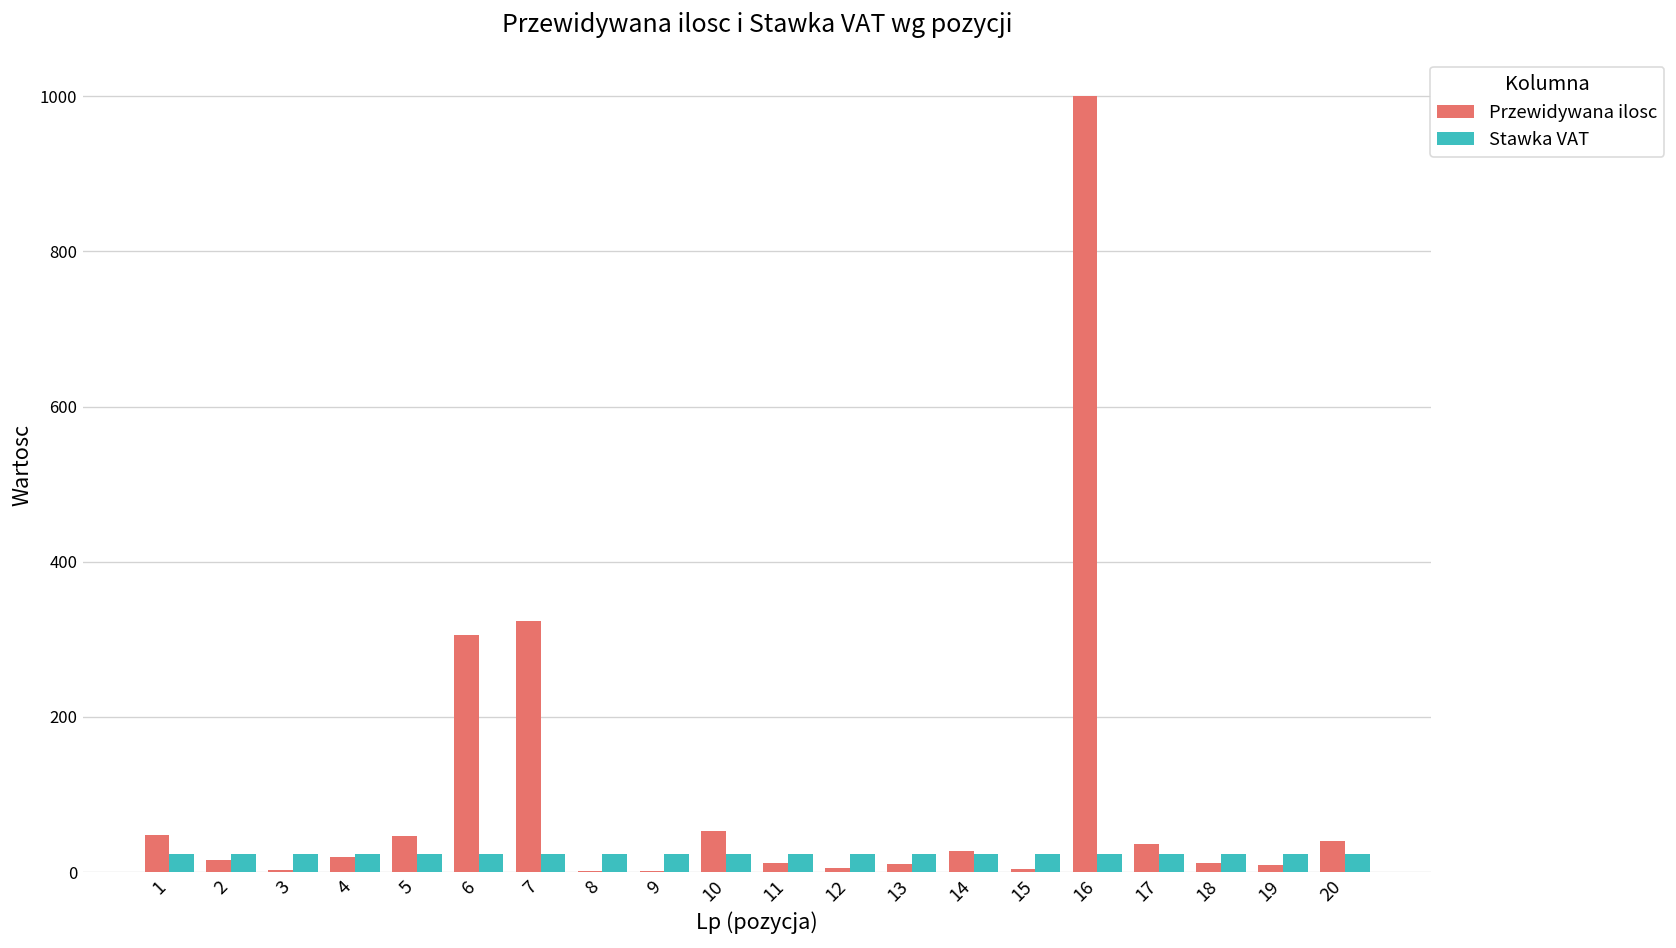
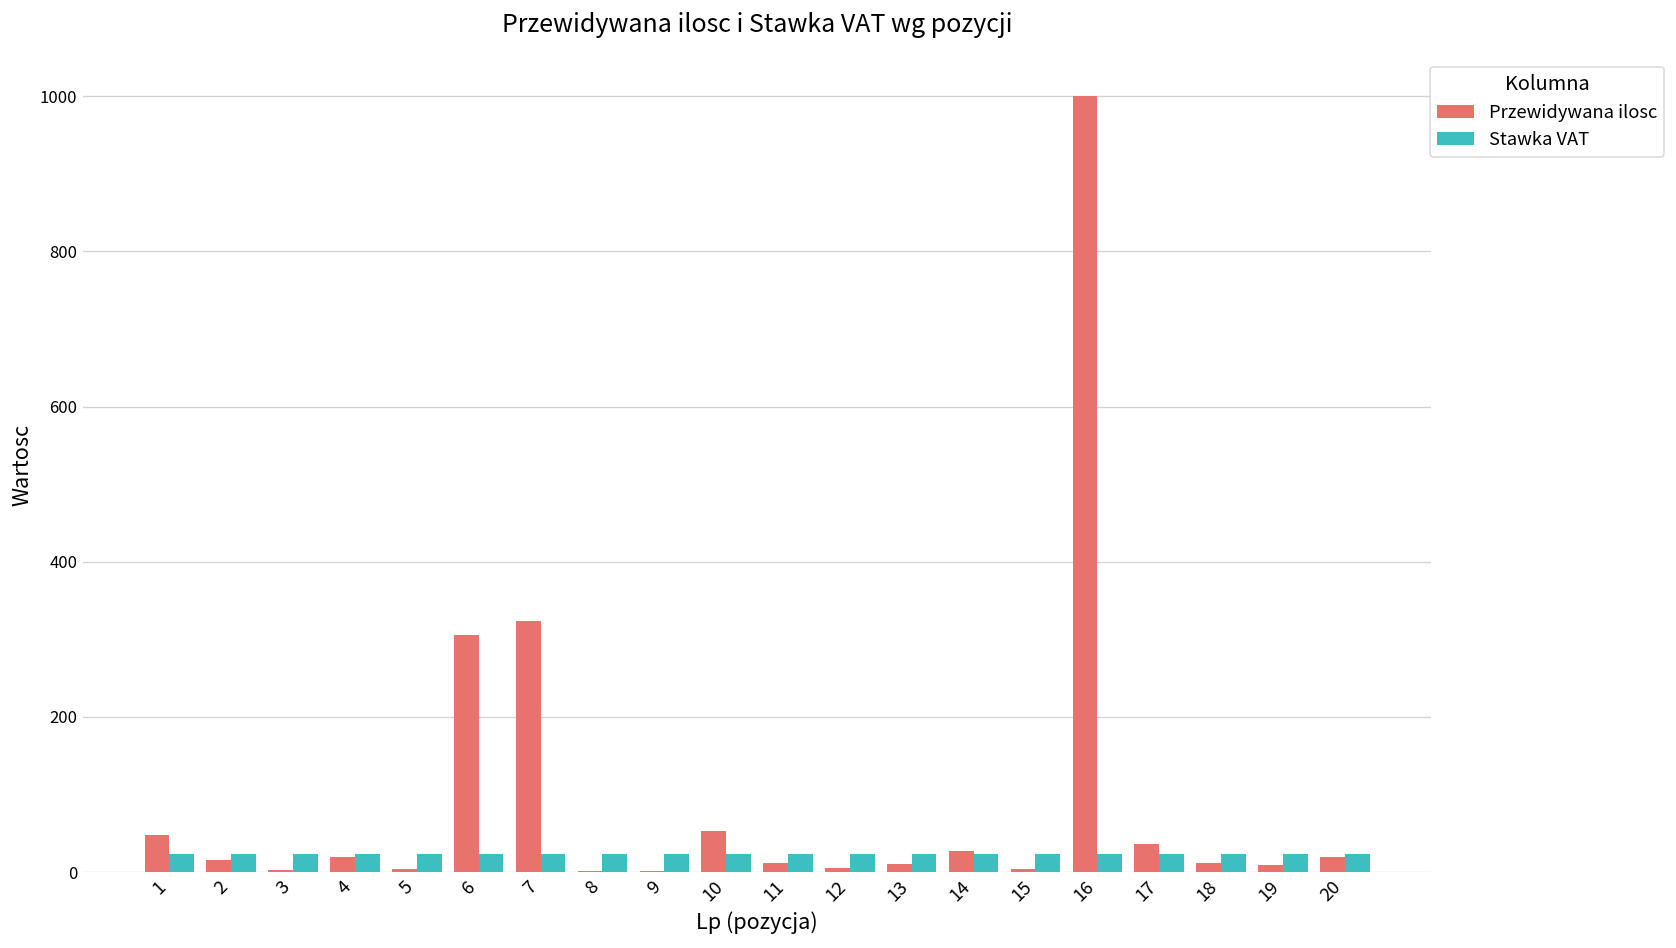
  {
    "Przewidywana ilosc": {
      "1": 50,
      "2": 20,
      "4": 20,
-     "5": 50,
+     "5": 0,
      "6": 310,
      "7": 320,
      "10": 50,
      "11": 10,
      "12": 10,
      "13": 10,
      "14": 30,
      "15": 0,
      "16": 1000,
      "17": 40,
      "18": 10,
      "19": 10,
-     "20": 40
+     "20": 20
    },
    "Stawka VAT": {
      "1": 20,
      "2": 20,
      "3": 20,
      "4": 20,
      "5": 20,
      "6": 20,
      "7": 20,
      "8": 20,
      "9": 20,
      "10": 20,
      "11": 20,
      "12": 20,
      "13": 20,
      "14": 20,
      "15": 20,
      "16": 20,
      "17": 20,
      "18": 20,
      "19": 20,
      "20": 20
    }
  }
